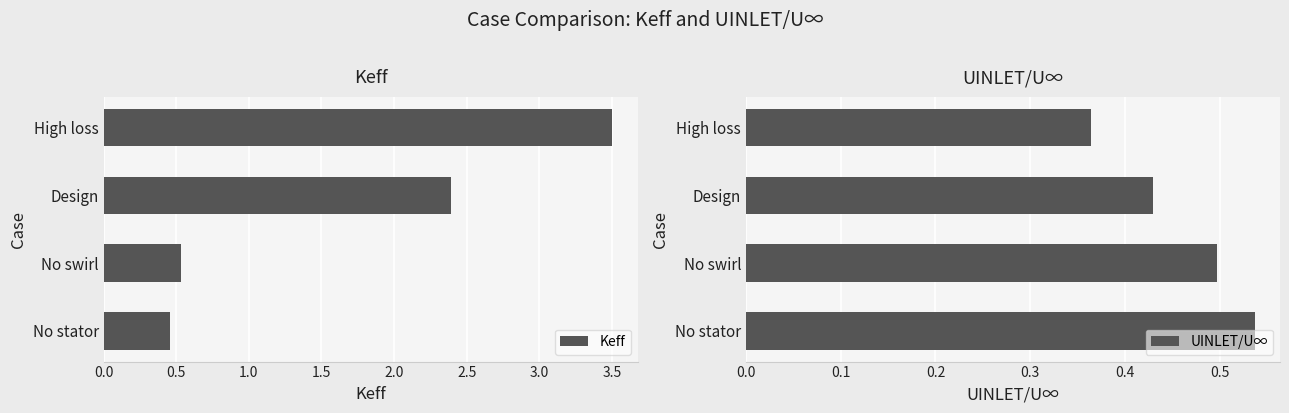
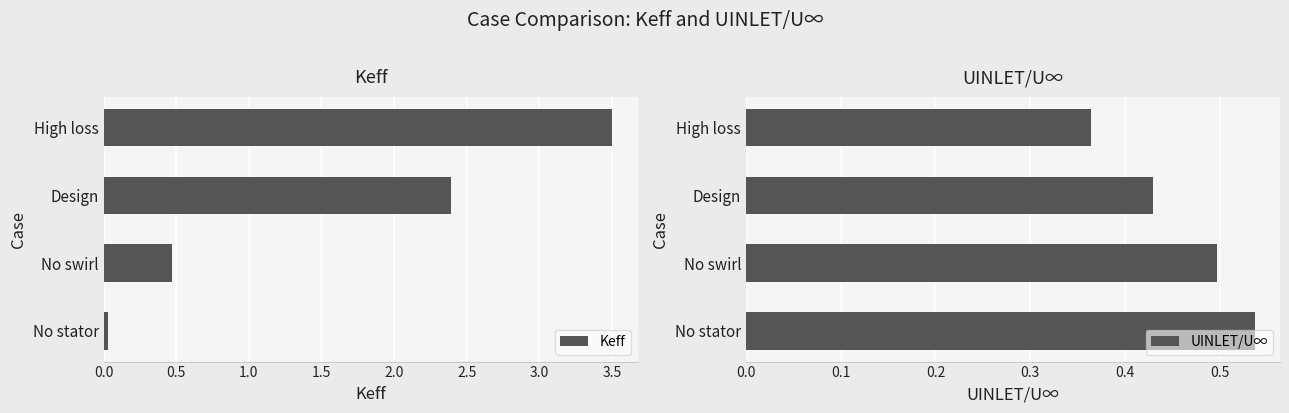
  {
    "Keff": {
      "High loss": 3.50,
      "Design": 2.39,
-     "No swirl": 0.53,
-     "No stator": 0.46
+     "No swirl": 0.47,
+     "No stator": 0.03
    },
    "UINLET/U∞": {
      "High loss": 0.36,
      "Design": 0.43,
      "No swirl": 0.50
    }
  }
